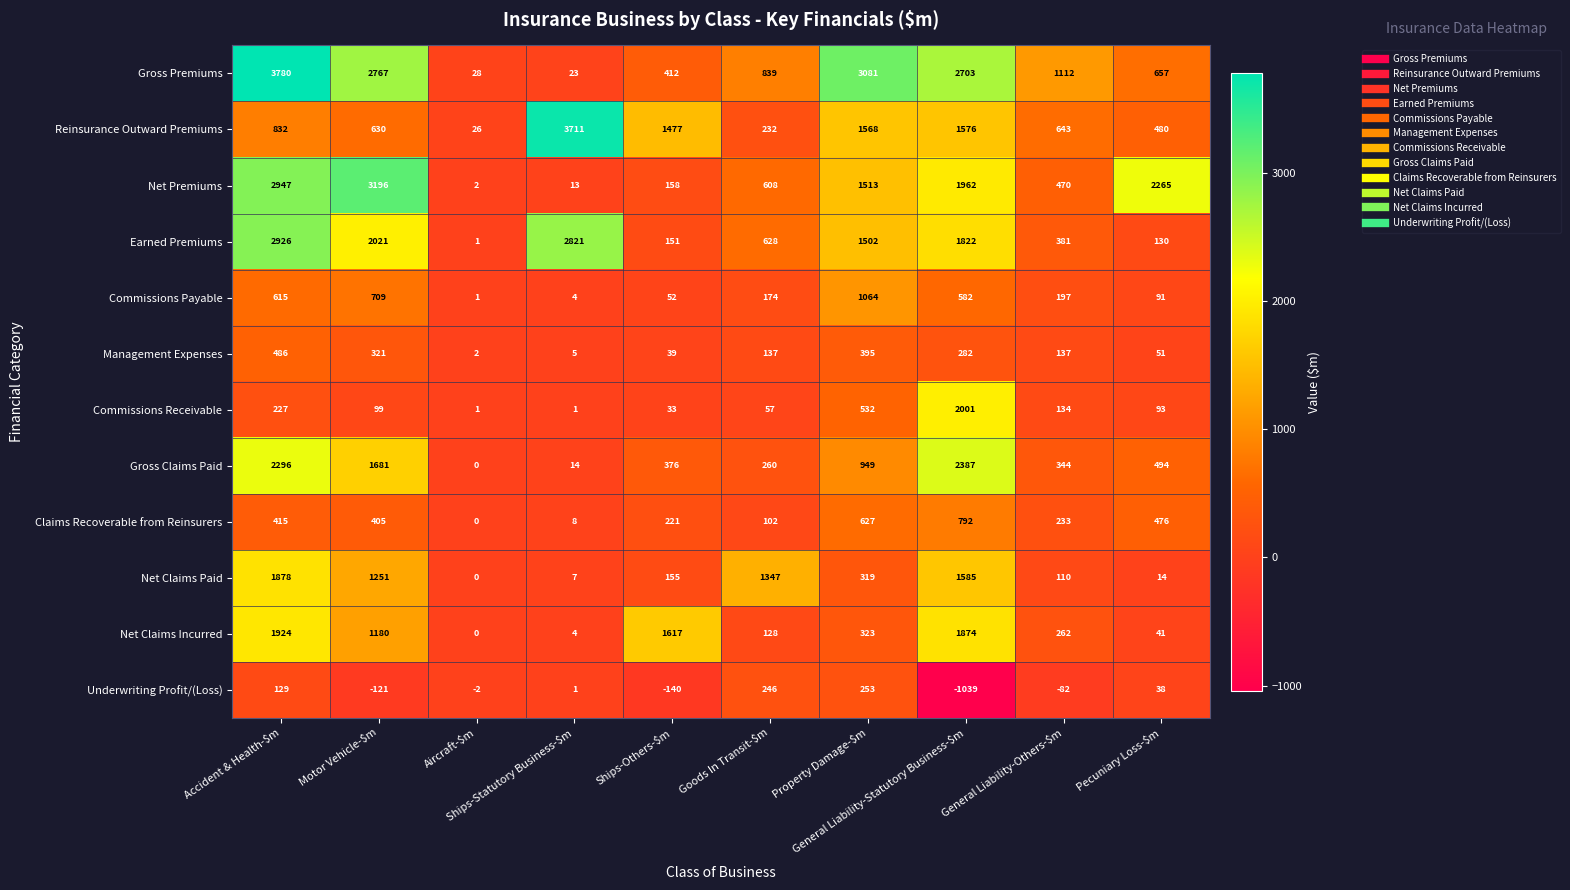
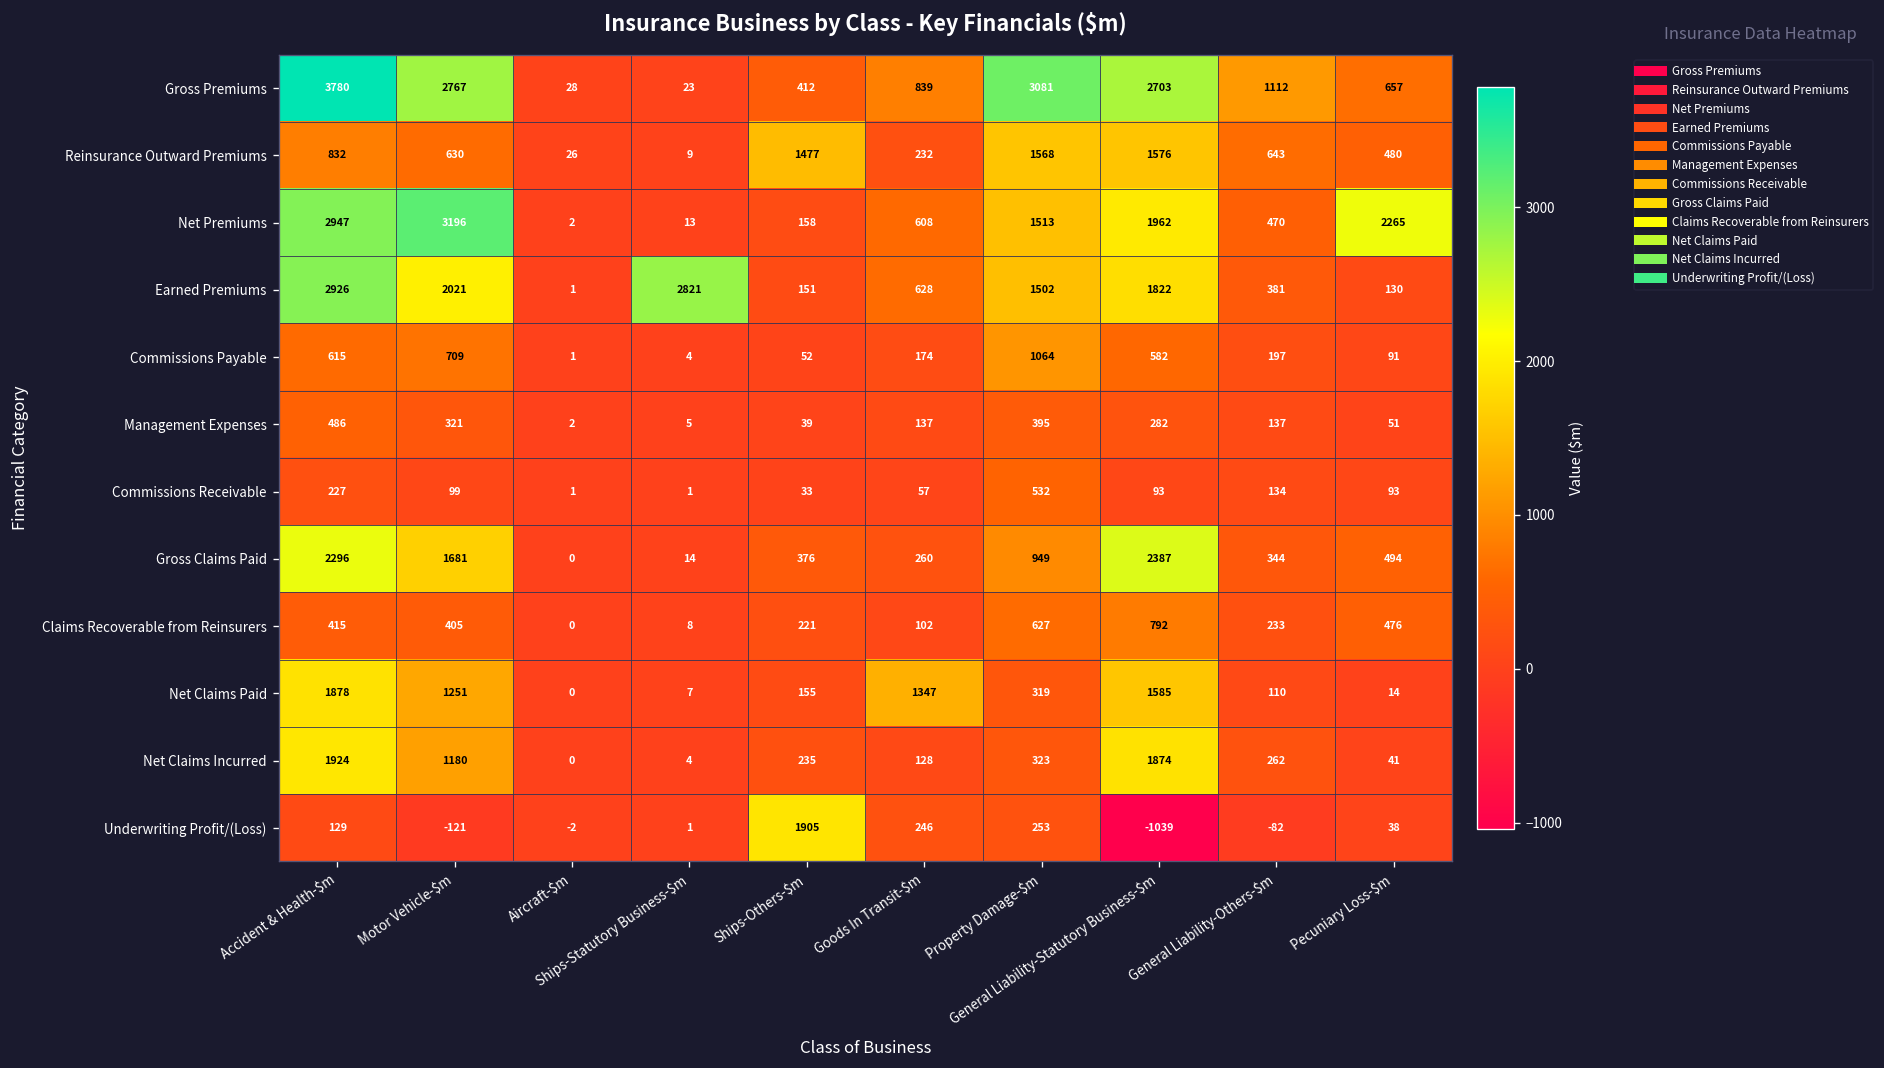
  {
    "Gross Premiums": {
      "Accident & Health-$m": 3780,
      "Motor Vehicle-$m": 2767,
      "Aircraft-$m": 28,
      "Ships-Statutory Business-$m": 23,
      "Ships-Others-$m": 412,
      "Goods In Transit-$m": 839,
      "Property Damage-$m": 3081,
      "General Liability-Statutory Business-$m": 2703,
      "General Liability-Others-$m": 1112,
      "Pecuniary Loss-$m": 657
    },
    "Reinsurance Outward Premiums": {
      "Accident & Health-$m": 832,
      "Motor Vehicle-$m": 630,
      "Aircraft-$m": 26,
-     "Ships-Statutory Business-$m": 3711,
+     "Ships-Statutory Business-$m": 9,
      "Ships-Others-$m": 1477,
      "Goods In Transit-$m": 232,
      "Property Damage-$m": 1568,
      "General Liability-Statutory Business-$m": 1576,
      "General Liability-Others-$m": 643,
      "Pecuniary Loss-$m": 480
    },
    "Net Premiums": {
      "Accident & Health-$m": 2947,
      "Motor Vehicle-$m": 3196,
      "Aircraft-$m": 2,
      "Ships-Statutory Business-$m": 13,
      "Ships-Others-$m": 158,
      "Goods In Transit-$m": 608,
      "Property Damage-$m": 1513,
      "General Liability-Statutory Business-$m": 1962,
      "General Liability-Others-$m": 470,
      "Pecuniary Loss-$m": 2265
    },
    "Earned Premiums": {
      "Accident & Health-$m": 2926,
      "Motor Vehicle-$m": 2021,
      "Aircraft-$m": 1,
      "Ships-Statutory Business-$m": 2821,
      "Ships-Others-$m": 151,
      "Goods In Transit-$m": 628,
      "Property Damage-$m": 1502,
      "General Liability-Statutory Business-$m": 1822,
      "General Liability-Others-$m": 381,
      "Pecuniary Loss-$m": 130
    },
    "Commissions Payable": {
      "Accident & Health-$m": 615,
      "Motor Vehicle-$m": 709,
      "Aircraft-$m": 1,
      "Ships-Statutory Business-$m": 4,
      "Ships-Others-$m": 52,
      "Goods In Transit-$m": 174,
      "Property Damage-$m": 1064,
      "General Liability-Statutory Business-$m": 582,
      "General Liability-Others-$m": 197,
      "Pecuniary Loss-$m": 91
    },
    "Management Expenses": {
      "Accident & Health-$m": 486,
      "Motor Vehicle-$m": 321,
      "Aircraft-$m": 2,
      "Ships-Statutory Business-$m": 5,
      "Ships-Others-$m": 39,
      "Goods In Transit-$m": 137,
      "Property Damage-$m": 395,
      "General Liability-Statutory Business-$m": 282,
      "General Liability-Others-$m": 137,
      "Pecuniary Loss-$m": 51
    },
    "Commissions Receivable": {
      "Accident & Health-$m": 227,
      "Motor Vehicle-$m": 99,
      "Aircraft-$m": 1,
      "Ships-Statutory Business-$m": 1,
      "Ships-Others-$m": 33,
      "Goods In Transit-$m": 57,
      "Property Damage-$m": 532,
-     "General Liability-Statutory Business-$m": 2001,
+     "General Liability-Statutory Business-$m": 93,
      "General Liability-Others-$m": 134,
      "Pecuniary Loss-$m": 93
    },
    "Gross Claims Paid": {
      "Accident & Health-$m": 2296,
      "Motor Vehicle-$m": 1681,
      "Aircraft-$m": 0,
      "Ships-Statutory Business-$m": 14,
      "Ships-Others-$m": 376,
      "Goods In Transit-$m": 260,
      "Property Damage-$m": 949,
      "General Liability-Statutory Business-$m": 2387,
      "General Liability-Others-$m": 344,
      "Pecuniary Loss-$m": 494
    },
    "Claims Recoverable from Reinsurers": {
      "Accident & Health-$m": 415,
      "Motor Vehicle-$m": 405,
      "Aircraft-$m": 0,
      "Ships-Statutory Business-$m": 8,
      "Ships-Others-$m": 221,
      "Goods In Transit-$m": 102,
      "Property Damage-$m": 627,
      "General Liability-Statutory Business-$m": 792,
      "General Liability-Others-$m": 233,
      "Pecuniary Loss-$m": 476
    },
    "Net Claims Paid": {
      "Accident & Health-$m": 1878,
      "Motor Vehicle-$m": 1251,
      "Aircraft-$m": 0,
      "Ships-Statutory Business-$m": 7,
      "Ships-Others-$m": 155,
      "Goods In Transit-$m": 1347,
      "Property Damage-$m": 319,
      "General Liability-Statutory Business-$m": 1585,
      "General Liability-Others-$m": 110,
      "Pecuniary Loss-$m": 14
    },
    "Net Claims Incurred": {
      "Accident & Health-$m": 1924,
      "Motor Vehicle-$m": 1180,
      "Aircraft-$m": 0,
      "Ships-Statutory Business-$m": 4,
-     "Ships-Others-$m": 1617,
+     "Ships-Others-$m": 235,
      "Goods In Transit-$m": 128,
      "Property Damage-$m": 323,
      "General Liability-Statutory Business-$m": 1874,
      "General Liability-Others-$m": 262,
      "Pecuniary Loss-$m": 41
    },
    "Underwriting Profit/(Loss)": {
      "Accident & Health-$m": 129,
      "Motor Vehicle-$m": -121,
      "Aircraft-$m": -2,
      "Ships-Statutory Business-$m": 1,
-     "Ships-Others-$m": -140,
+     "Ships-Others-$m": 1905,
      "Goods In Transit-$m": 246,
      "Property Damage-$m": 253,
      "General Liability-Statutory Business-$m": -1039,
      "General Liability-Others-$m": -82,
      "Pecuniary Loss-$m": 38
    }
  }
